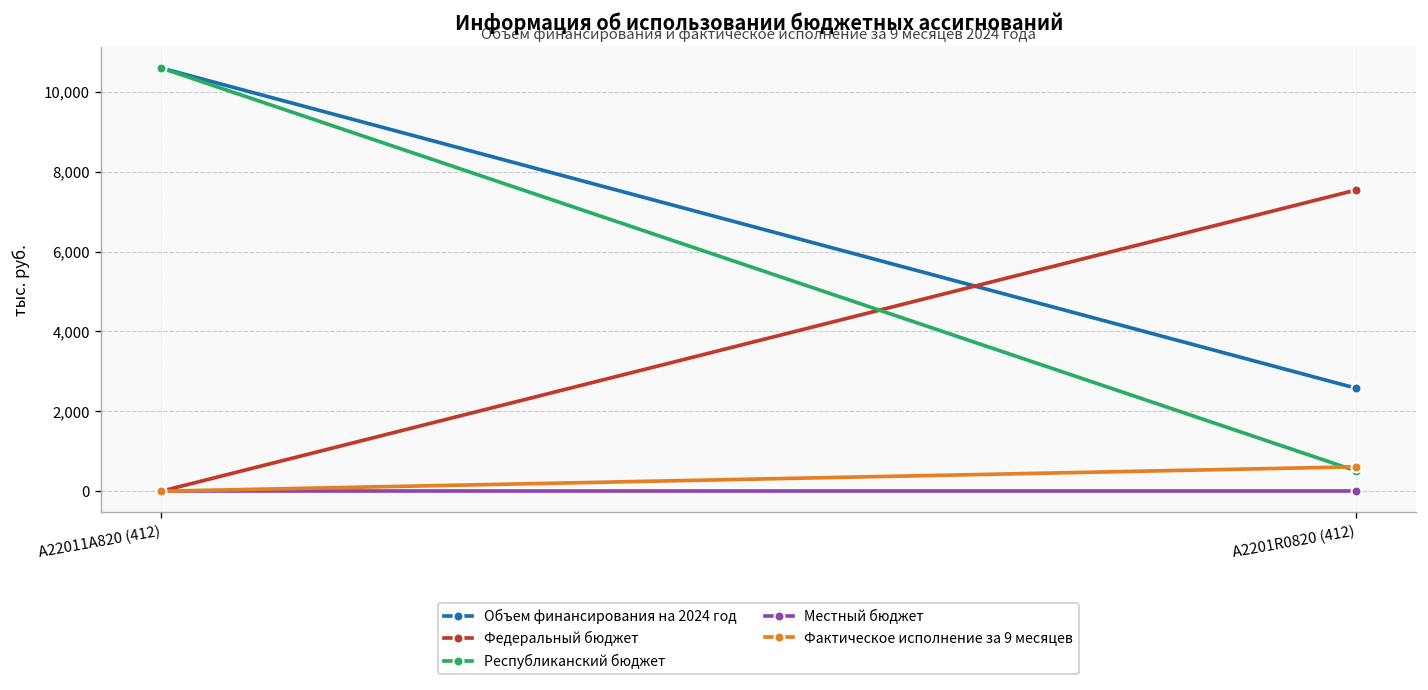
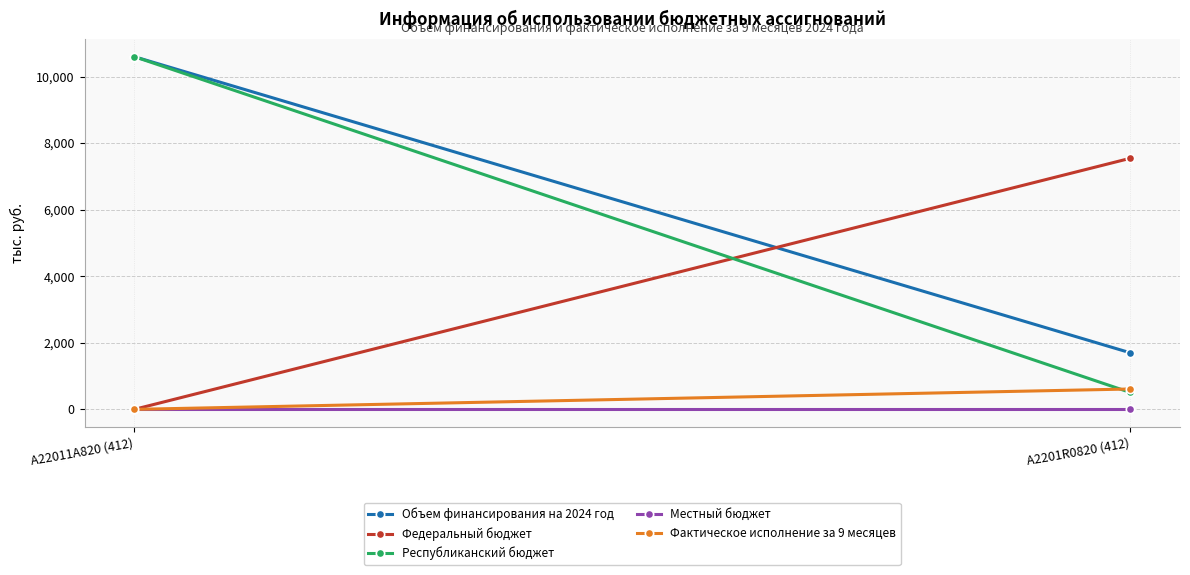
  {
    "Объем финансирования на 2024 год": {
-     "A2201R0820 (412)": "2,600"
+     "A2201R0820 (412)": "1,700"
    },
    "Федеральный бюджет": {
      "A2201R0820 (412)": "7,500"
    },
    "Республиканский бюджет": {
      "A2201R0820 (412)": "500"
    },
    "Местный бюджет": {
      "A2201R0820 (412)": "0"
    },
    "Фактическое исполнение за 9 месяцев": {
      "A2201R0820 (412)": "600"
    }
  }
